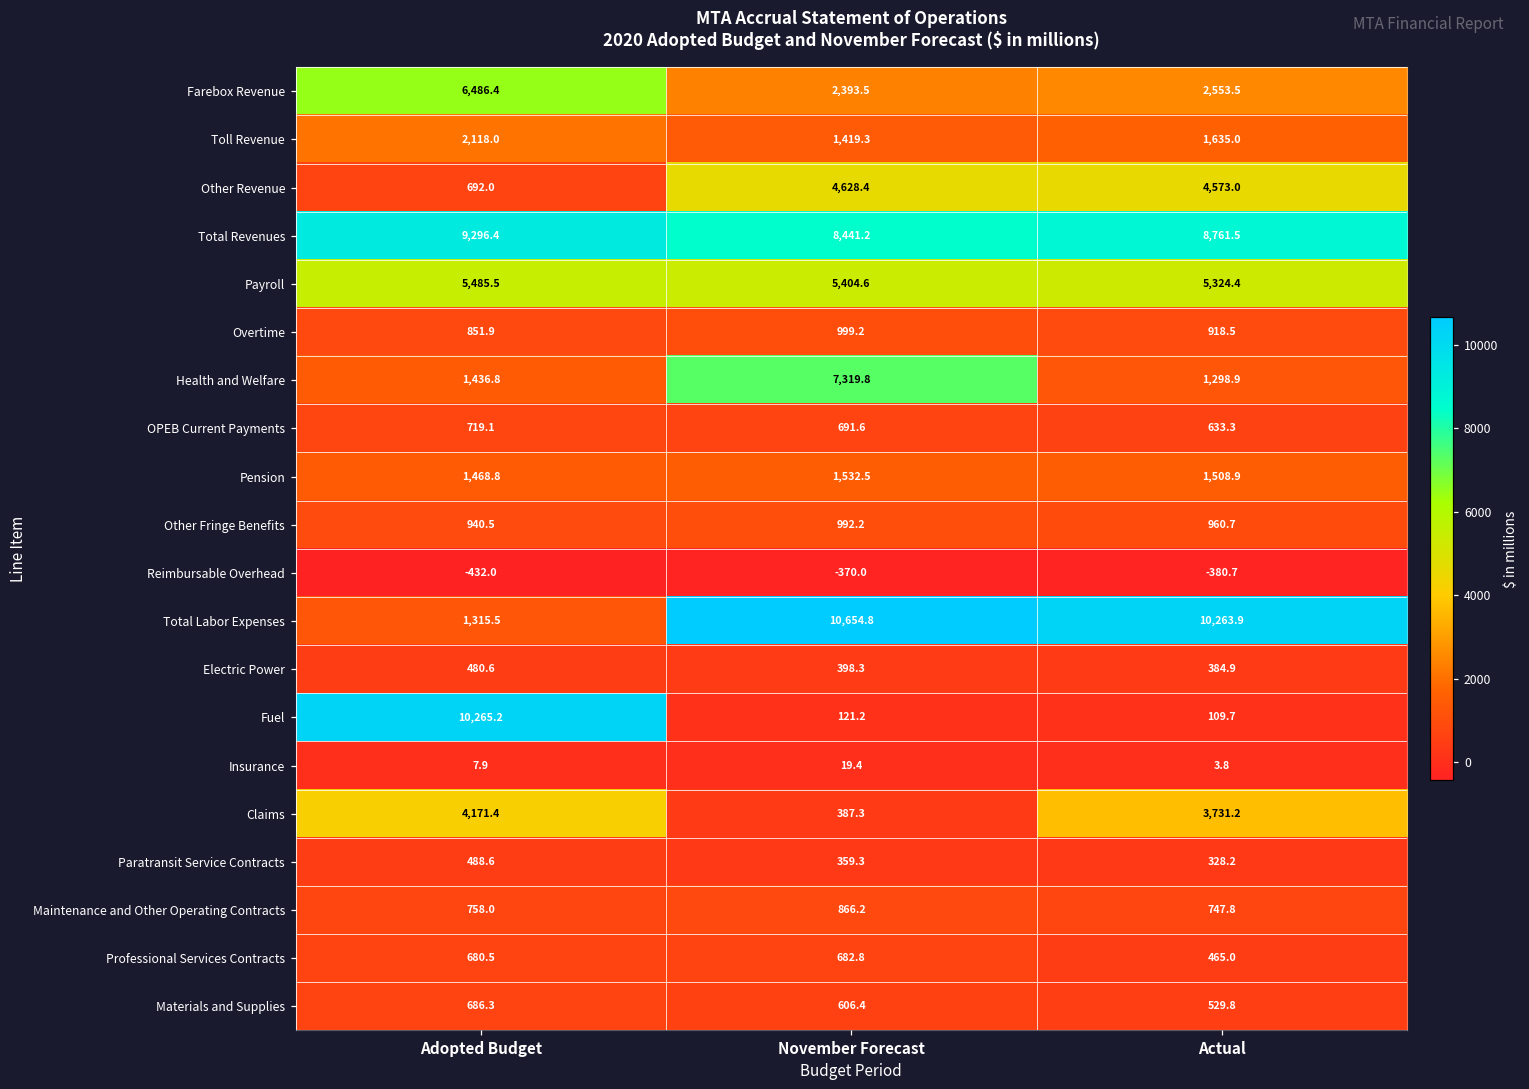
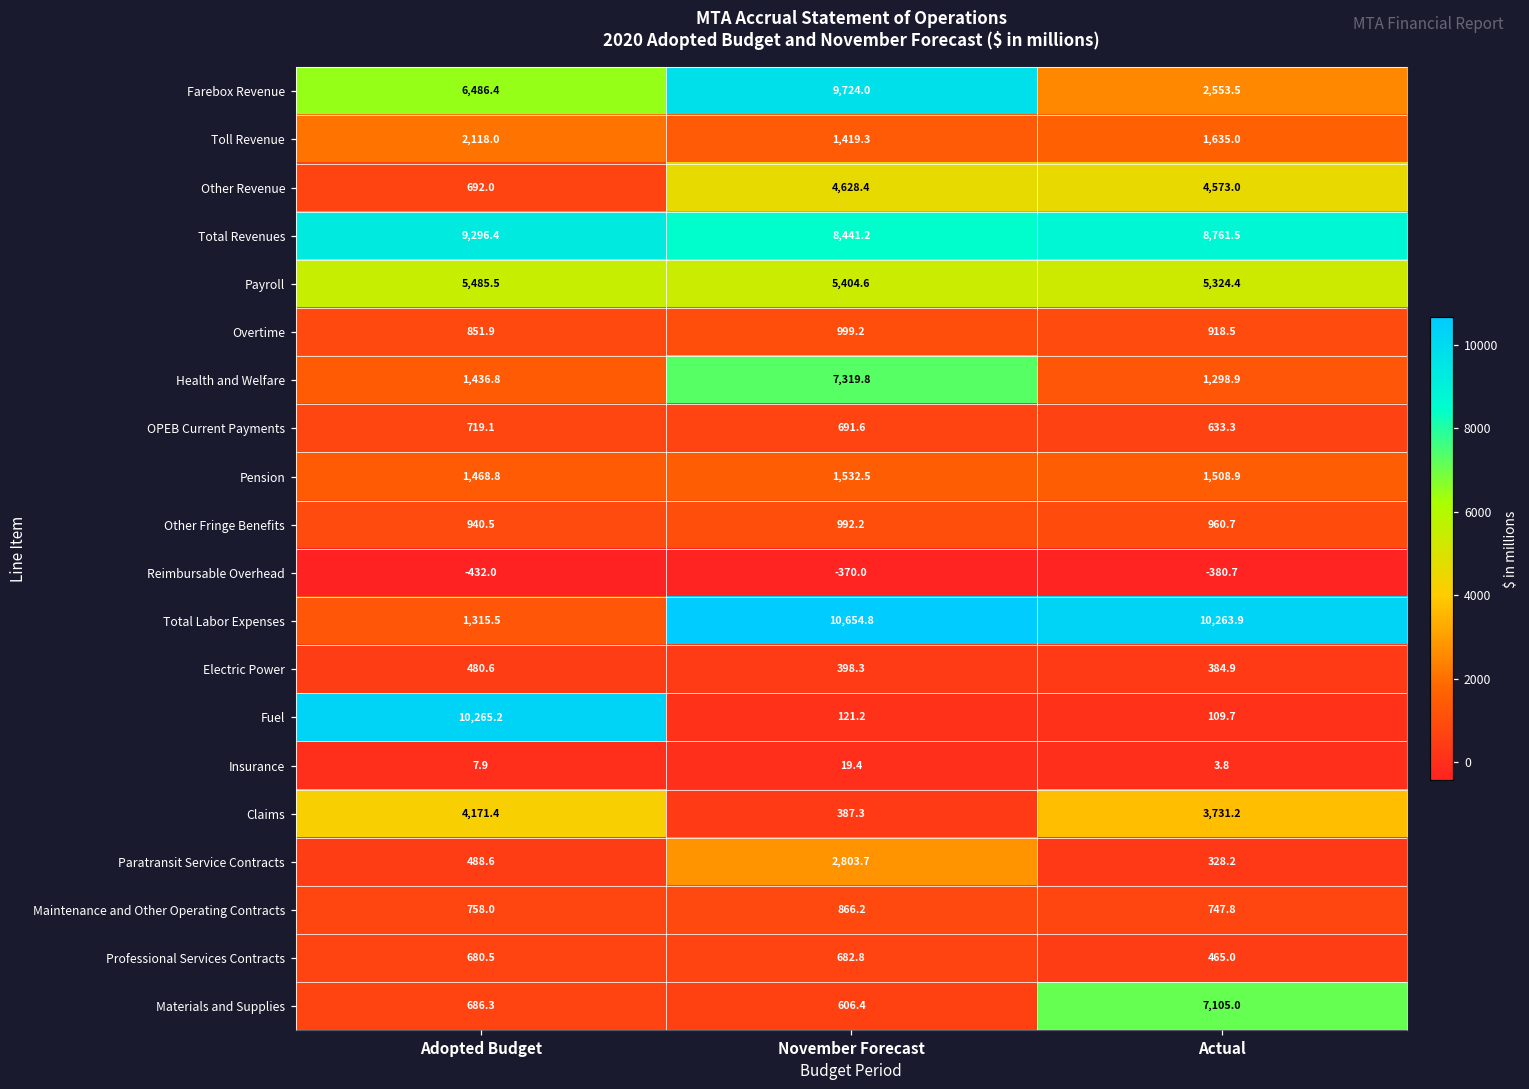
  {
    "Farebox Revenue": {
      "Adopted Budget": "6,486.4",
-     "November Forecast": "2,393.5",
+     "November Forecast": "9,724.0",
      "Actual": "2,553.5"
    },
    "Toll Revenue": {
      "Adopted Budget": "2,118.0",
      "November Forecast": "1,419.3",
      "Actual": "1,635.0"
    },
    "Other Revenue": {
      "Adopted Budget": "692.0",
      "November Forecast": "4,628.4",
      "Actual": "4,573.0"
    },
    "Total Revenues": {
      "Adopted Budget": "9,296.4",
      "November Forecast": "8,441.2",
      "Actual": "8,761.5"
    },
    "Payroll": {
      "Adopted Budget": "5,485.5",
      "November Forecast": "5,404.6",
      "Actual": "5,324.4"
    },
    "Overtime": {
      "Adopted Budget": "851.9",
      "November Forecast": "999.2",
      "Actual": "918.5"
    },
    "Health and Welfare": {
      "Adopted Budget": "1,436.8",
      "November Forecast": "7,319.8",
      "Actual": "1,298.9"
    },
    "OPEB Current Payments": {
      "Adopted Budget": "719.1",
      "November Forecast": "691.6",
      "Actual": "633.3"
    },
    "Pension": {
      "Adopted Budget": "1,468.8",
      "November Forecast": "1,532.5",
      "Actual": "1,508.9"
    },
    "Other Fringe Benefits": {
      "Adopted Budget": "940.5",
      "November Forecast": "992.2",
      "Actual": "960.7"
    },
    "Reimbursable Overhead": {
      "Adopted Budget": "-432.0",
      "November Forecast": "-370.0",
      "Actual": "-380.7"
    },
    "Total Labor Expenses": {
      "Adopted Budget": "1,315.5",
      "November Forecast": "10,654.8",
      "Actual": "10,263.9"
    },
    "Electric Power": {
      "Adopted Budget": "480.6",
      "November Forecast": "398.3",
      "Actual": "384.9"
    },
    "Fuel": {
      "Adopted Budget": "10,265.2",
      "November Forecast": "121.2",
      "Actual": "109.7"
    },
    "Insurance": {
      "Adopted Budget": "7.9",
      "November Forecast": "19.4",
      "Actual": "3.8"
    },
    "Claims": {
      "Adopted Budget": "4,171.4",
      "November Forecast": "387.3",
      "Actual": "3,731.2"
    },
    "Paratransit Service Contracts": {
      "Adopted Budget": "488.6",
-     "November Forecast": "359.3",
+     "November Forecast": "2,803.7",
      "Actual": "328.2"
    },
    "Maintenance and Other Operating Contracts": {
      "Adopted Budget": "758.0",
      "November Forecast": "866.2",
      "Actual": "747.8"
    },
    "Professional Services Contracts": {
      "Adopted Budget": "680.5",
      "November Forecast": "682.8",
      "Actual": "465.0"
    },
    "Materials and Supplies": {
      "Adopted Budget": "686.3",
      "November Forecast": "606.4",
-     "Actual": "529.8"
+     "Actual": "7,105.0"
    }
  }
